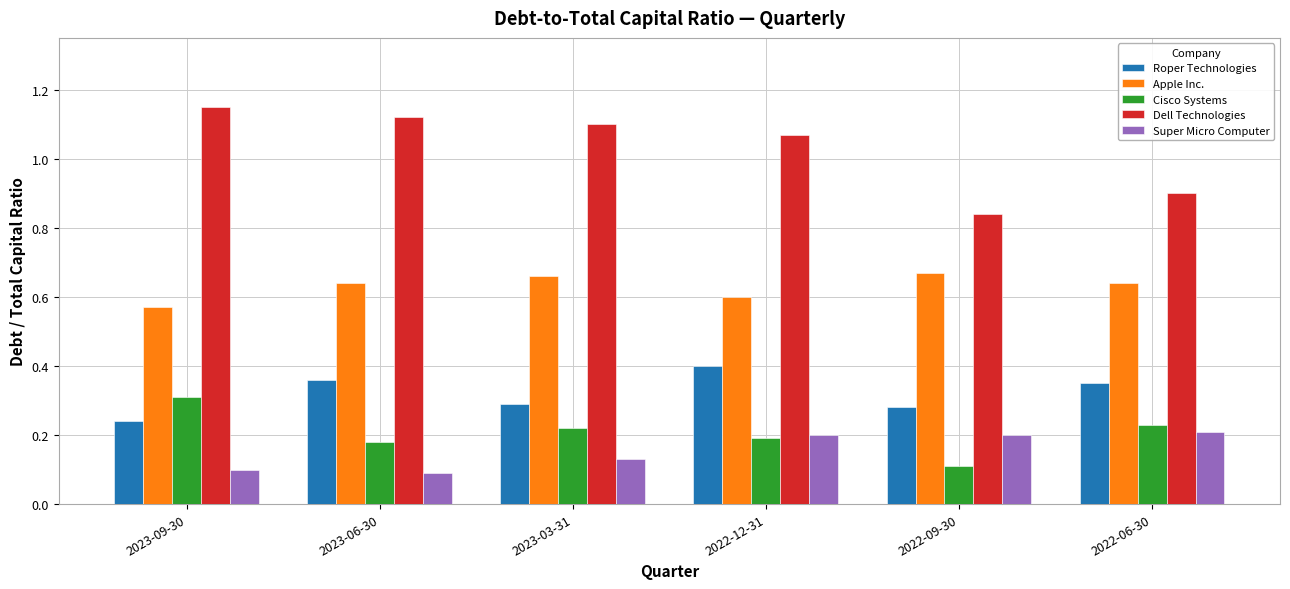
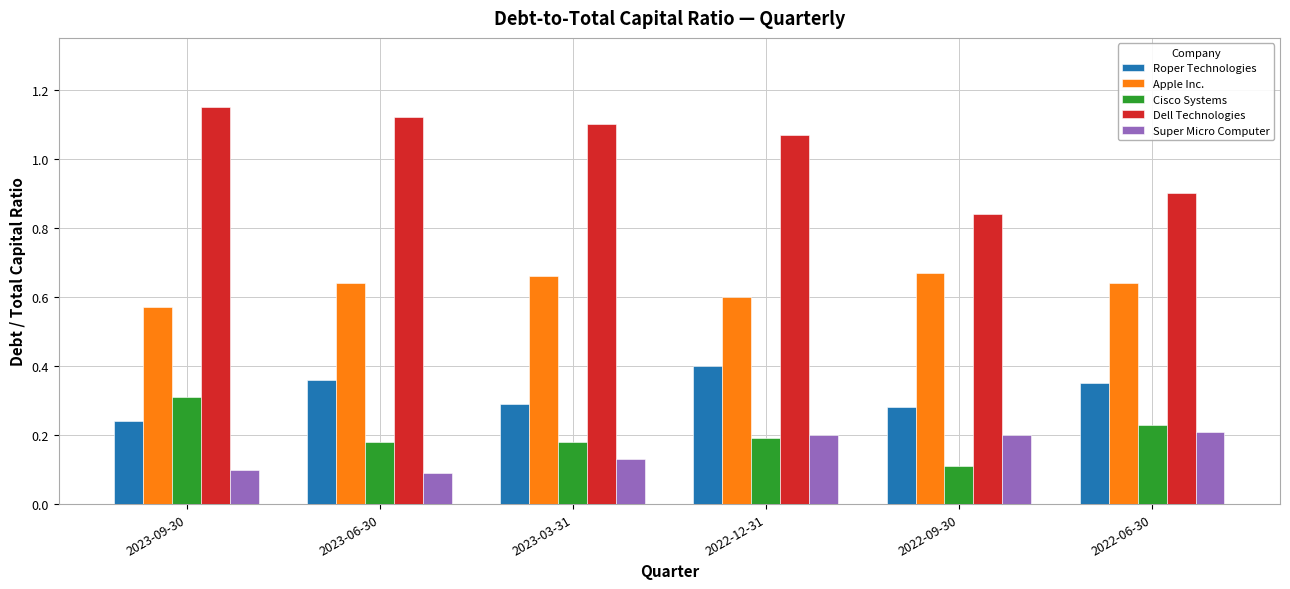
  {
    "Roper Technologies": {
      "2023-09-30": 0.24,
      "2023-06-30": 0.36,
      "2023-03-31": 0.29,
      "2022-12-31": 0.40,
      "2022-09-30": 0.28,
      "2022-06-30": 0.35
    },
    "Apple Inc.": {
      "2023-09-30": 0.57,
      "2023-06-30": 0.64,
      "2023-03-31": 0.66,
      "2022-12-31": 0.60,
      "2022-09-30": 0.67,
      "2022-06-30": 0.64
    },
    "Cisco Systems": {
      "2023-09-30": 0.31,
      "2023-06-30": 0.18,
-     "2023-03-31": 0.22,
+     "2023-03-31": 0.18,
      "2022-12-31": 0.19,
      "2022-09-30": 0.11,
      "2022-06-30": 0.23
    },
    "Dell Technologies": {
      "2023-09-30": 1.15,
      "2023-06-30": 1.12,
      "2023-03-31": 1.10,
      "2022-12-31": 1.07,
      "2022-09-30": 0.84,
      "2022-06-30": 0.90
    },
    "Super Micro Computer": {
      "2023-09-30": 0.10,
      "2023-06-30": 0.09,
      "2023-03-31": 0.13,
      "2022-12-31": 0.20,
      "2022-09-30": 0.20,
      "2022-06-30": 0.21
    }
  }
